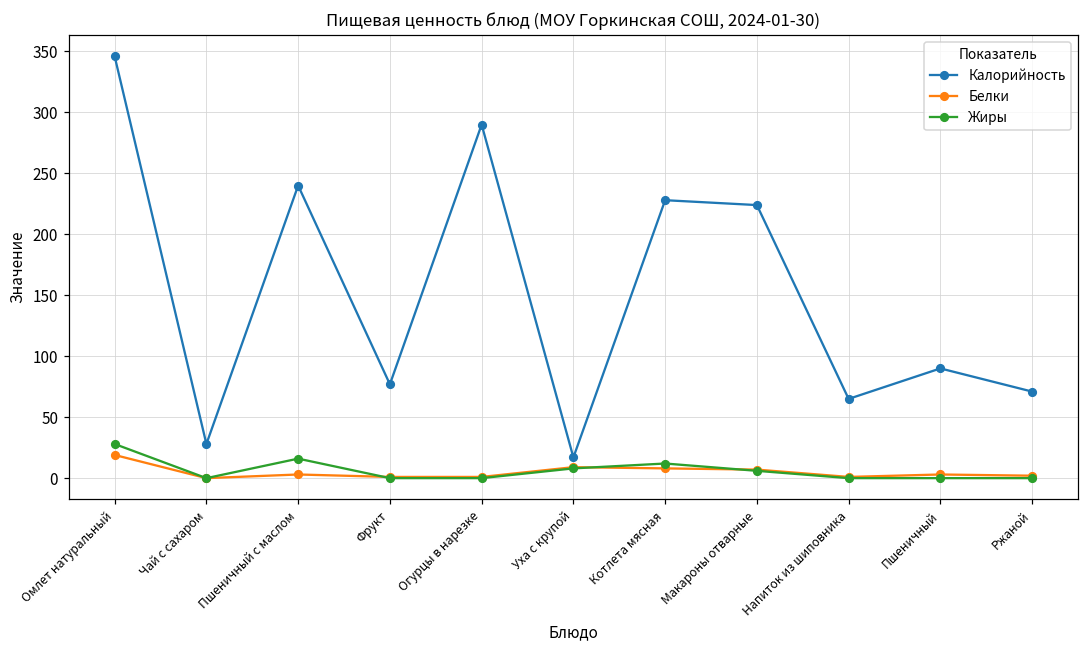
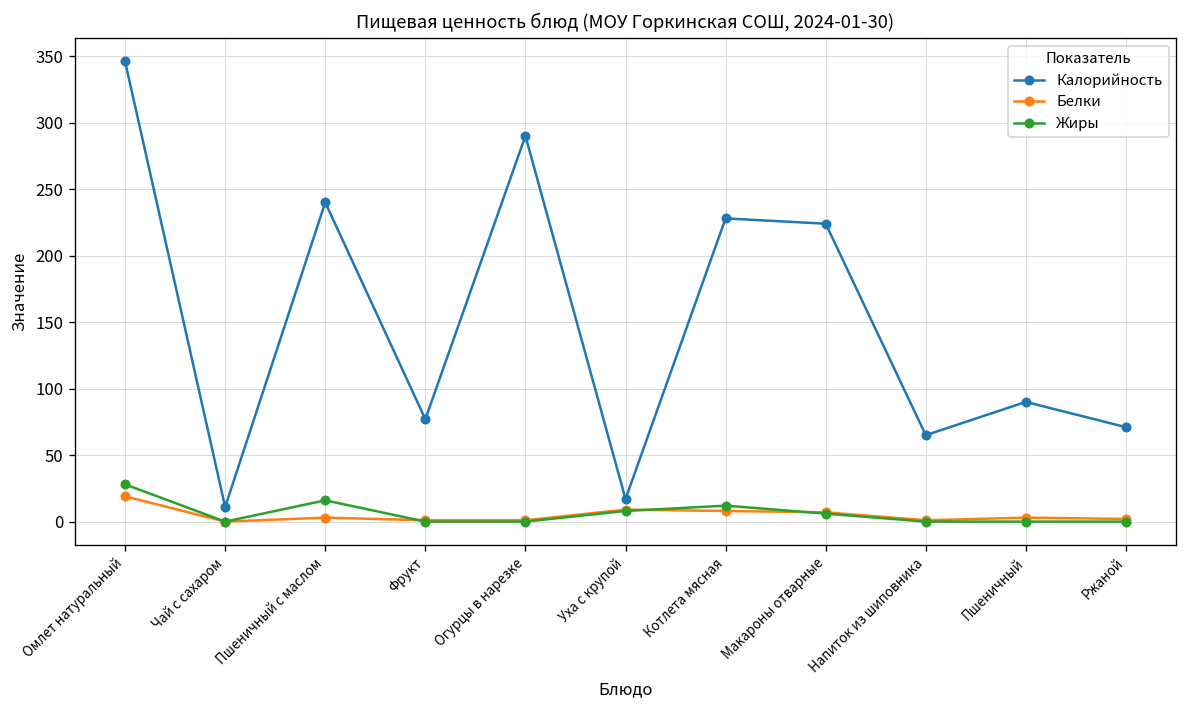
  {
    "Калорийность": {
      "Омлет натуральный": 346,
-     "Чай с сахаром": 28,
+     "Чай с сахаром": 11,
      "Пшеничный с маслом": 240,
      "Фрукт": 77,
      "Огурцы в нарезке": 290,
      "Уха с крупой": 17,
      "Котлета мясная": 228,
      "Макароны отварные": 224,
      "Напиток из шиповника": 65,
      "Пшеничный": 90,
      "Ржаной": 71
    },
    "Белки": {
      "Омлет натуральный": 19,
      "Пшеничный с маслом": 3,
      "Котлета мясная": 8,
      "Пшеничный": 3
    },
    "Жиры": {
      "Омлет натуральный": 28,
      "Пшеничный с маслом": 16,
      "Котлета мясная": 12,
      "Пшеничный": 0
    }
  }
